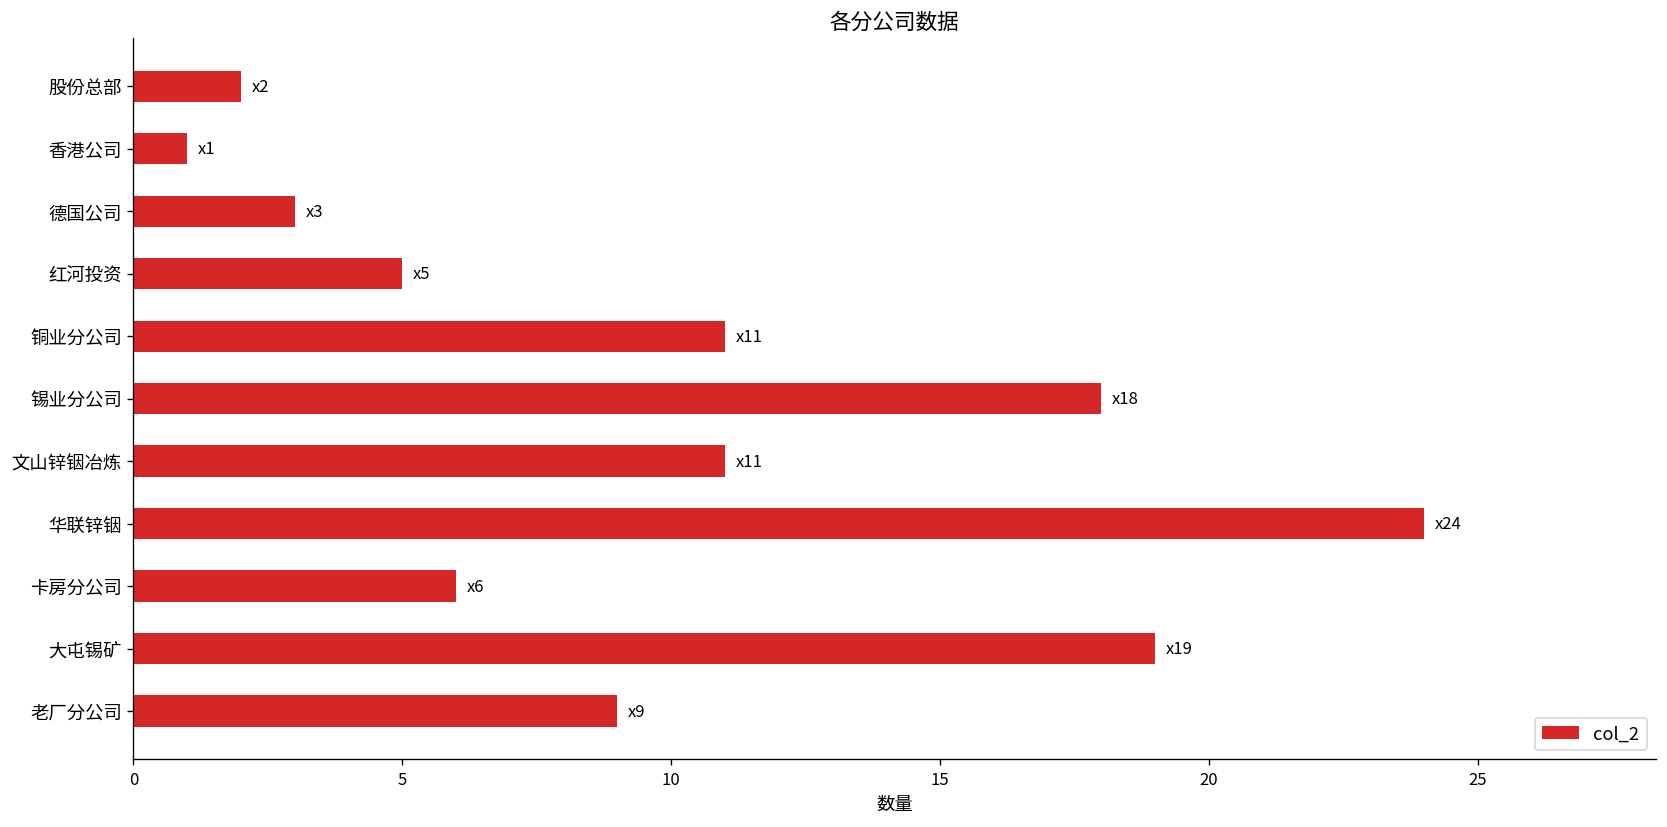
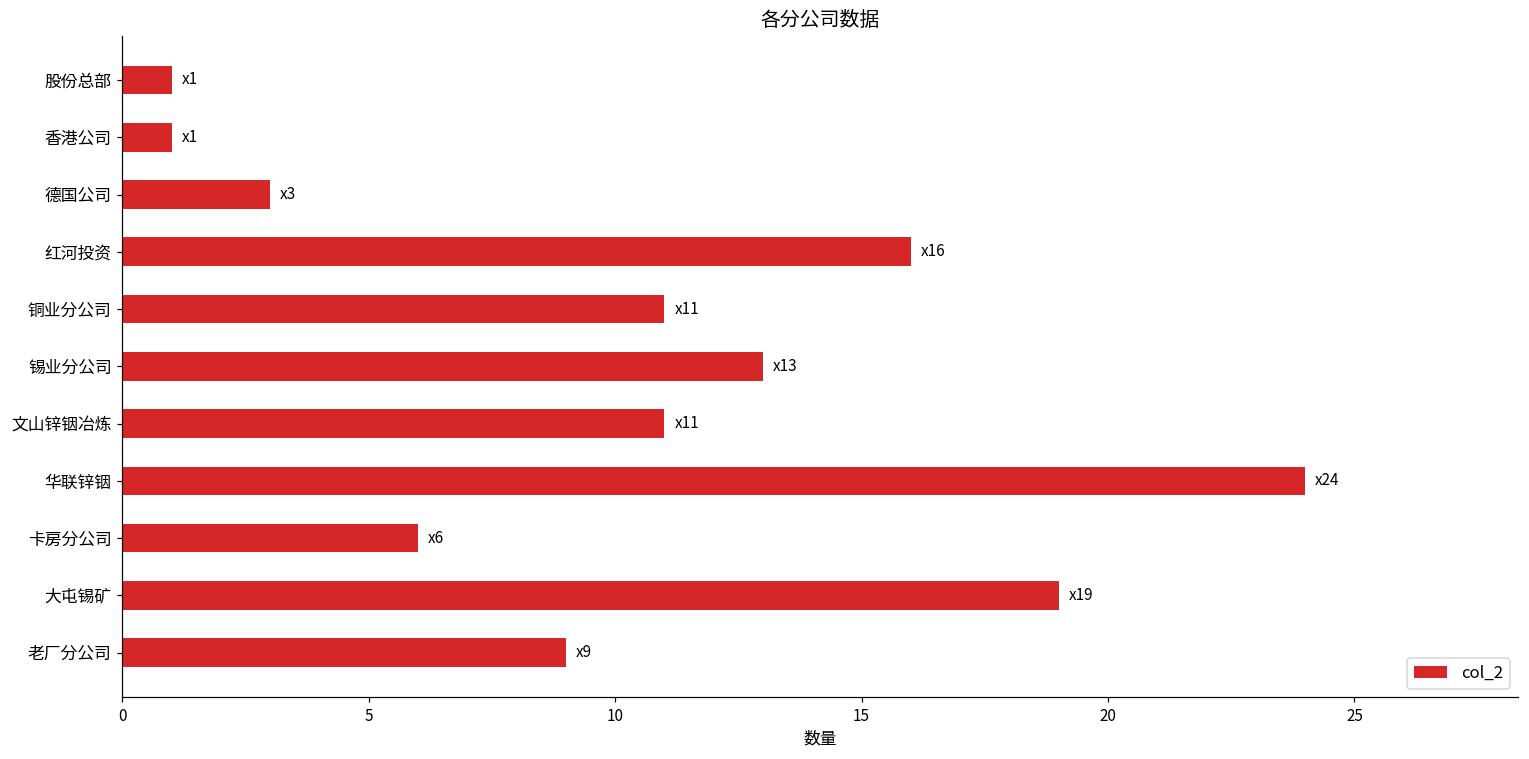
  {
-   "股份总部": 2,
-   "红河投资": 5,
-   "锡业分公司": 18
+   "股份总部": 1,
+   "红河投资": 16,
+   "锡业分公司": 13
  }
